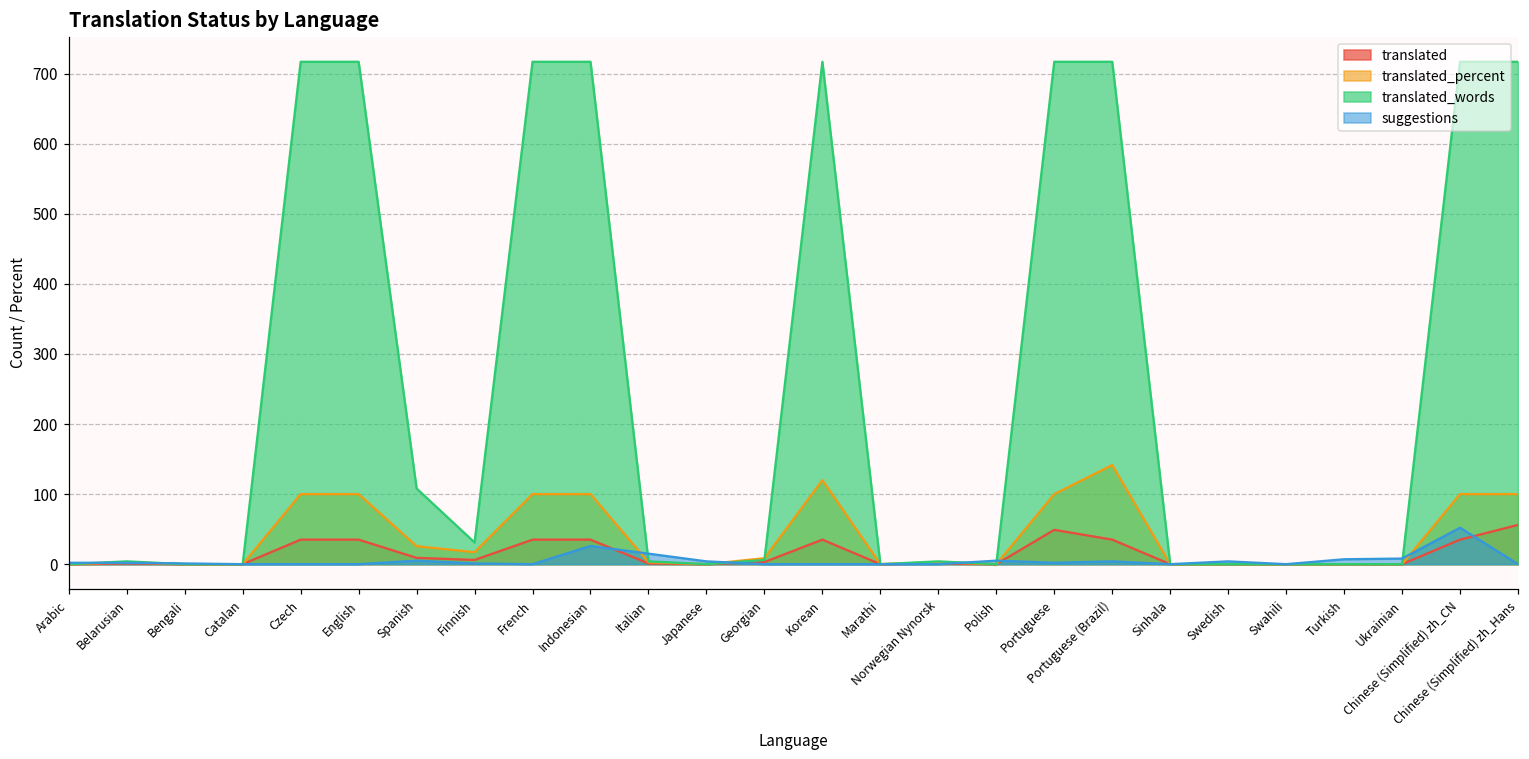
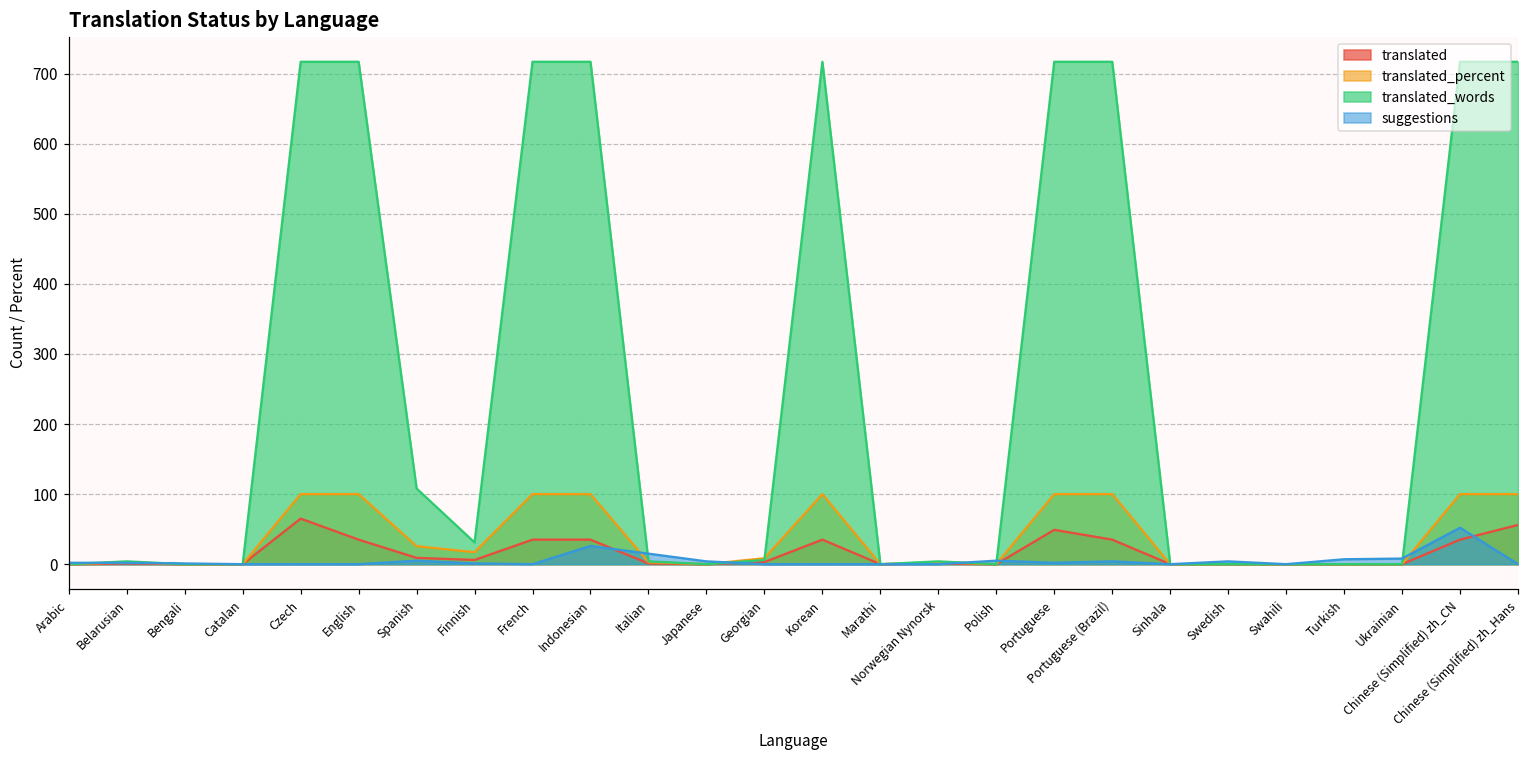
  {
    "translated": {
-     "Czech": 40,
+     "Czech": 70,
      "English": 40,
      "Spanish": 10,
      "Finnish": 10,
      "French": 40,
      "Indonesian": 40,
      "Korean": 40,
      "Portuguese": 50,
      "Portuguese (Brazil)": 40,
      "Chinese (Simplified) zh_CN": 40,
      "Chinese (Simplified) zh_Hans": 60
    },
    "translated_percent": {
      "Czech": 100,
      "English": 100,
      "Spanish": 30,
      "Finnish": 20,
      "French": 100,
      "Indonesian": 100,
-     "Korean": 120,
+     "Korean": 100,
      "Portuguese": 100,
-     "Portuguese (Brazil)": 140,
+     "Portuguese (Brazil)": 100,
      "Chinese (Simplified) zh_CN": 100,
      "Chinese (Simplified) zh_Hans": 100
    },
    "translated_words": {
      "Czech": 720,
      "English": 720,
      "Spanish": 110,
      "Finnish": 30,
      "French": 720,
      "Indonesian": 720,
      "Korean": 720,
      "Portuguese": 720,
      "Portuguese (Brazil)": 720,
      "Chinese (Simplified) zh_Hans": 720
    },
    "suggestions": {
      "Czech": 0,
      "English": 0,
      "Spanish": 10,
      "Finnish": 0,
      "French": 0,
      "Indonesian": 30,
      "Italian": 20,
      "Japanese": 0,
      "Korean": 0,
      "Polish": 10,
      "Portuguese": 0,
      "Portuguese (Brazil)": 0,
      "Swedish": 0,
      "Turkish": 10,
      "Ukrainian": 10,
      "Chinese (Simplified) zh_CN": 50,
      "Chinese (Simplified) zh_Hans": 0
    }
  }
